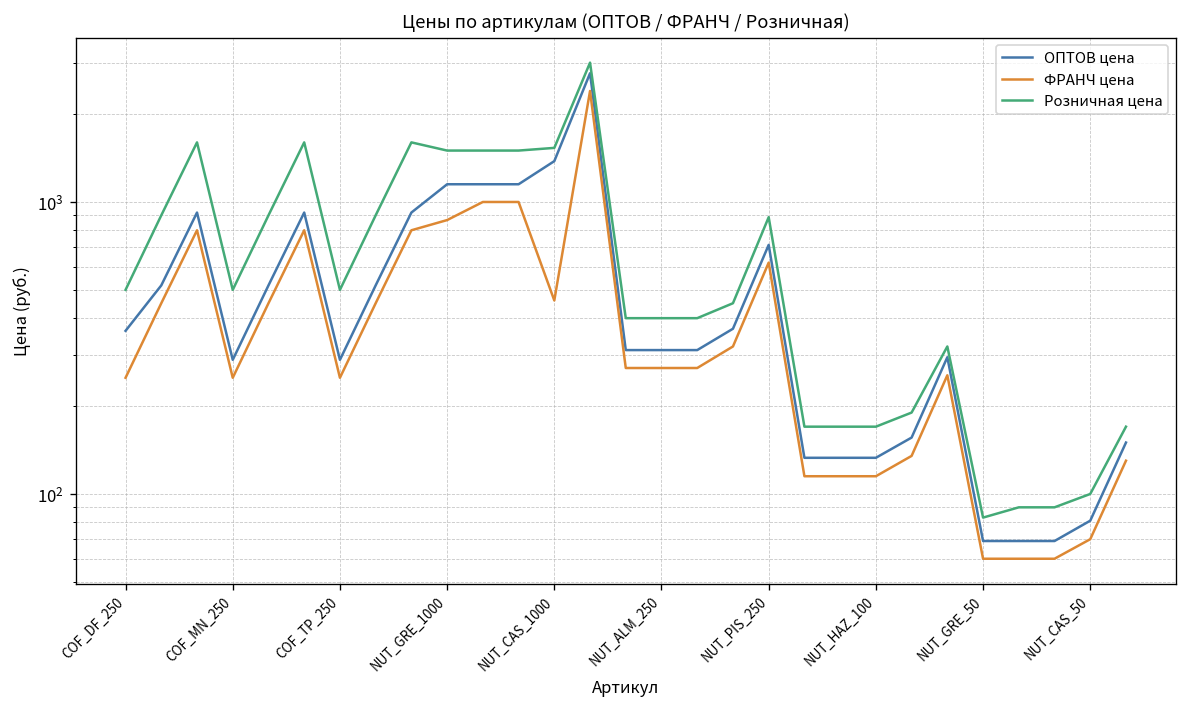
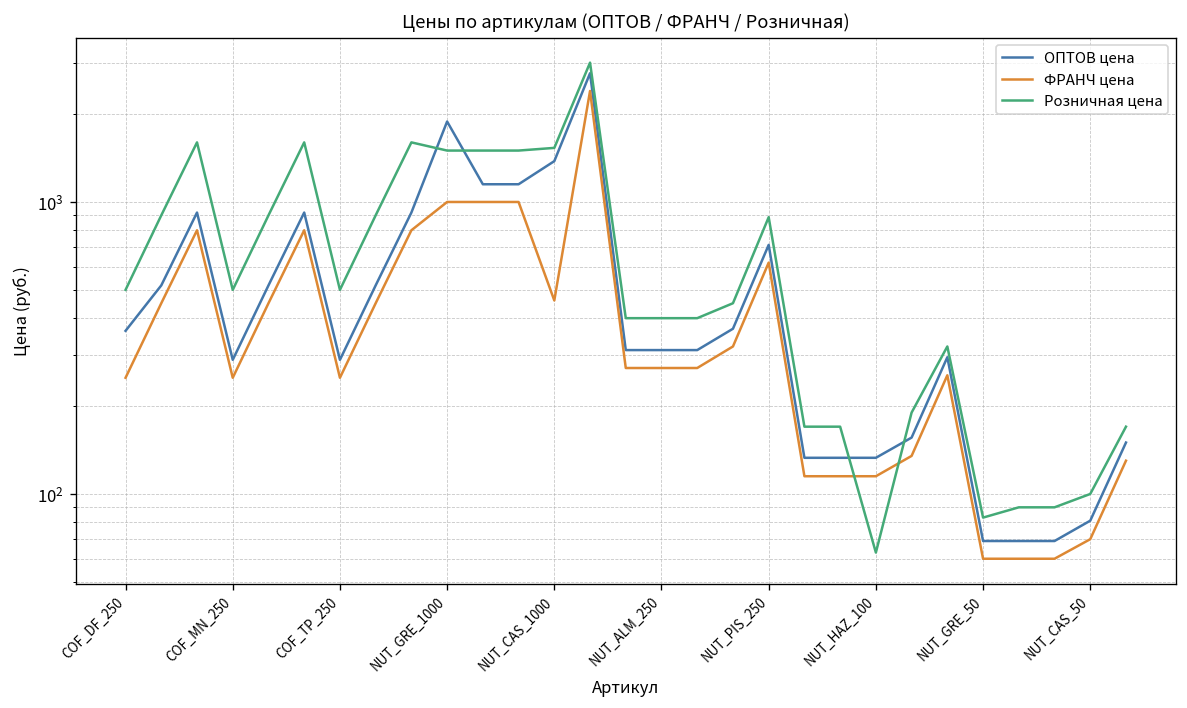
  {
    "ОПТОВ цена": {
      "COF_DF_250": 360,
      "COF_MN_250": 290,
      "COF_TP_250": 290,
-     "NUT_GRE_1000": 1200,
+     "NUT_GRE_1000": 1900,
      "NUT_CAS_1000": 1400,
      "NUT_ALM_250": 310,
      "NUT_PIS_250": 710,
      "NUT_HAZ_100": 130,
      "NUT_GRE_50": 69,
      "NUT_CAS_50": 81
    },
    "ФРАНЧ цена": {
      "COF_DF_250": 250,
      "COF_MN_250": 250,
      "COF_TP_250": 250,
-     "NUT_GRE_1000": 870,
+     "NUT_GRE_1000": 1000,
      "NUT_CAS_1000": 460,
      "NUT_ALM_250": 270,
      "NUT_PIS_250": 620,
      "NUT_HAZ_100": 120,
      "NUT_GRE_50": 60,
      "NUT_CAS_50": 70
    },
    "Розничная цена": {
      "COF_DF_250": 500,
      "COF_MN_250": 500,
      "COF_TP_250": 500,
      "NUT_GRE_1000": 1500,
      "NUT_CAS_1000": 1500,
      "NUT_ALM_250": 400,
      "NUT_PIS_250": 890,
-     "NUT_HAZ_100": 170,
+     "NUT_HAZ_100": 63,
      "NUT_GRE_50": 83,
      "NUT_CAS_50": 100
    }
  }
